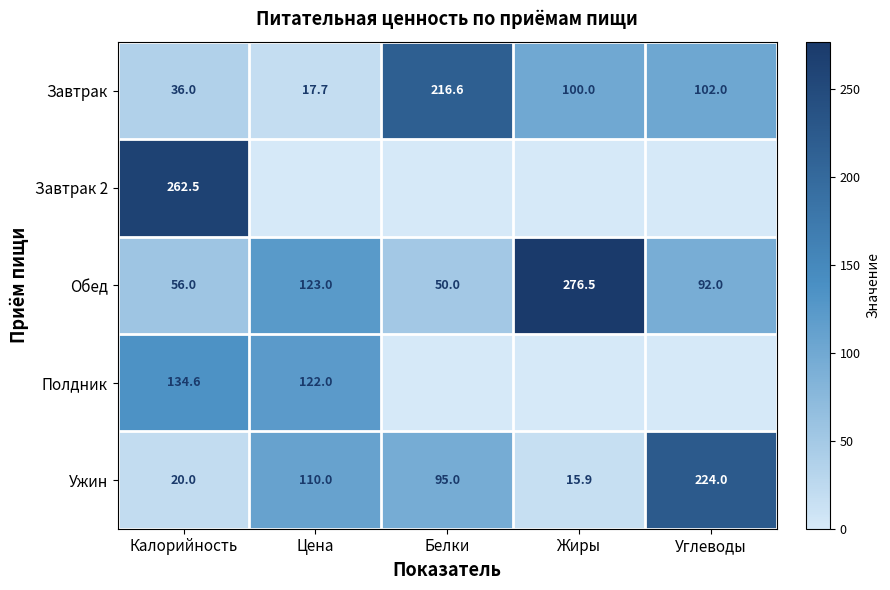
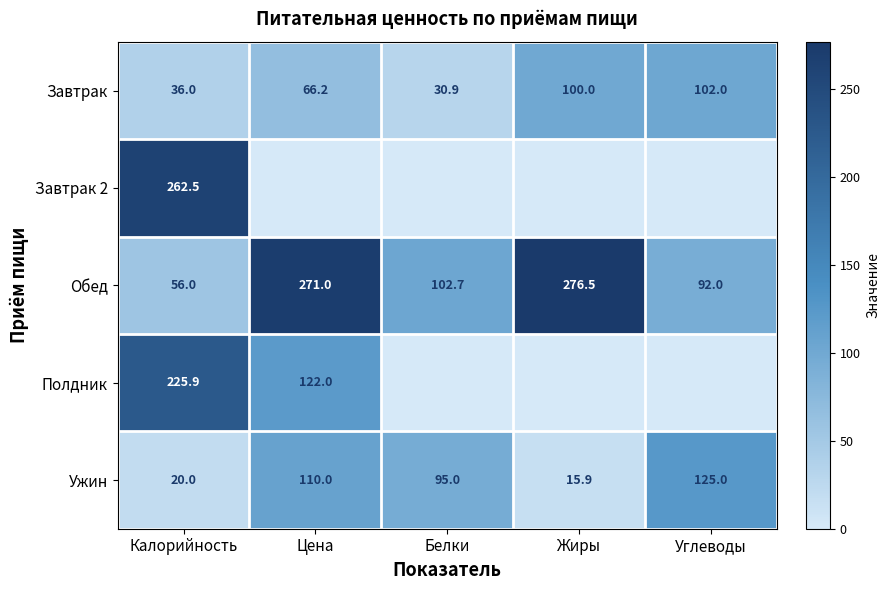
  {
    "Завтрак": {
      "Калорийность": 36.0,
-     "Цена": 17.7,
-     "Белки": 216.6,
+     "Цена": 66.2,
+     "Белки": 30.9,
      "Жиры": 100.0,
      "Углеводы": 102.0
    },
    "Завтрак 2": {
      "Калорийность": 262.5
    },
    "Обед": {
      "Калорийность": 56.0,
-     "Цена": 123.0,
-     "Белки": 50.0,
+     "Цена": 271.0,
+     "Белки": 102.7,
      "Жиры": 276.5,
      "Углеводы": 92.0
    },
    "Полдник": {
-     "Калорийность": 134.6,
+     "Калорийность": 225.9,
      "Цена": 122.0
    },
    "Ужин": {
      "Калорийность": 20.0,
      "Цена": 110.0,
      "Белки": 95.0,
      "Жиры": 15.9,
-     "Углеводы": 224.0
+     "Углеводы": 125.0
    }
  }
